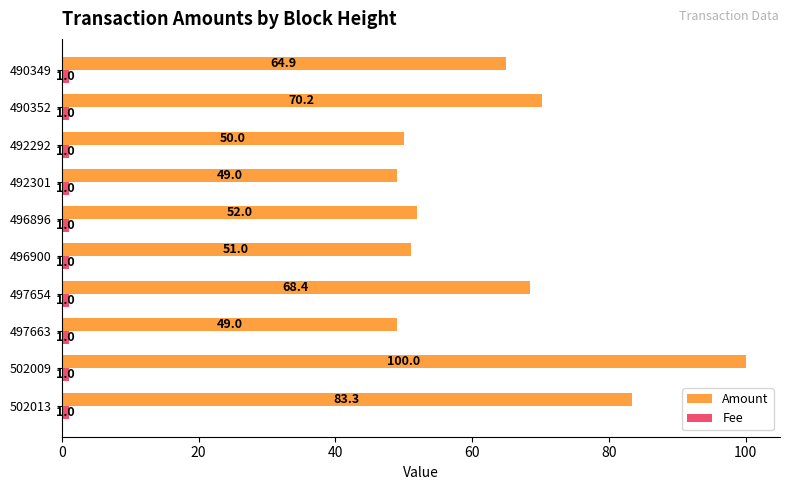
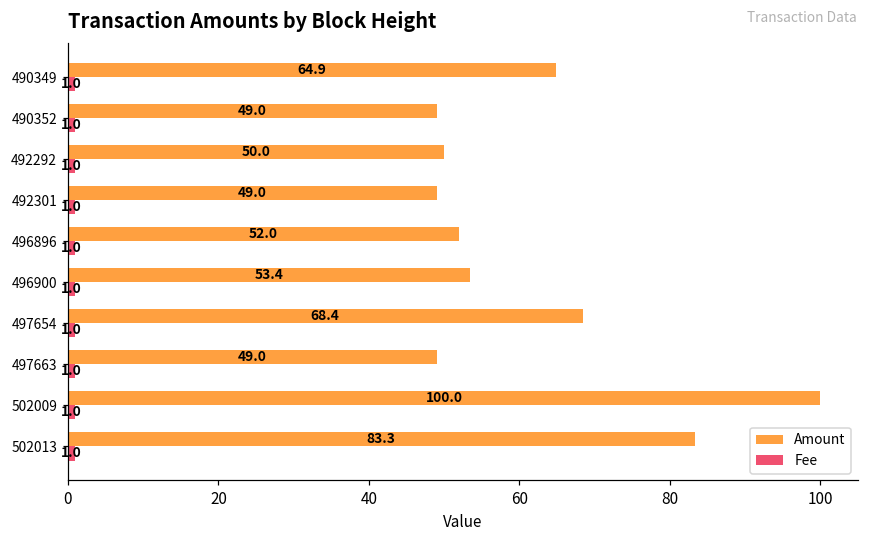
  {
    "Amount": {
      "490349": 64.9,
-     "490352": 70.2,
+     "490352": 49.0,
      "492292": 50.0,
      "492301": 49.0,
      "496896": 52.0,
-     "496900": 51.0,
+     "496900": 53.4,
      "497654": 68.4,
      "497663": 49.0,
      "502009": 100.0,
      "502013": 83.3
    },
    "Fee": {
      "490349": 1.0,
      "490352": 1.0,
      "492292": 1.0,
      "492301": 1.0,
      "496896": 1.0,
      "496900": 1.0,
      "497654": 1.0,
      "497663": 1.0,
      "502009": 1.0,
      "502013": 1.0
    }
  }
